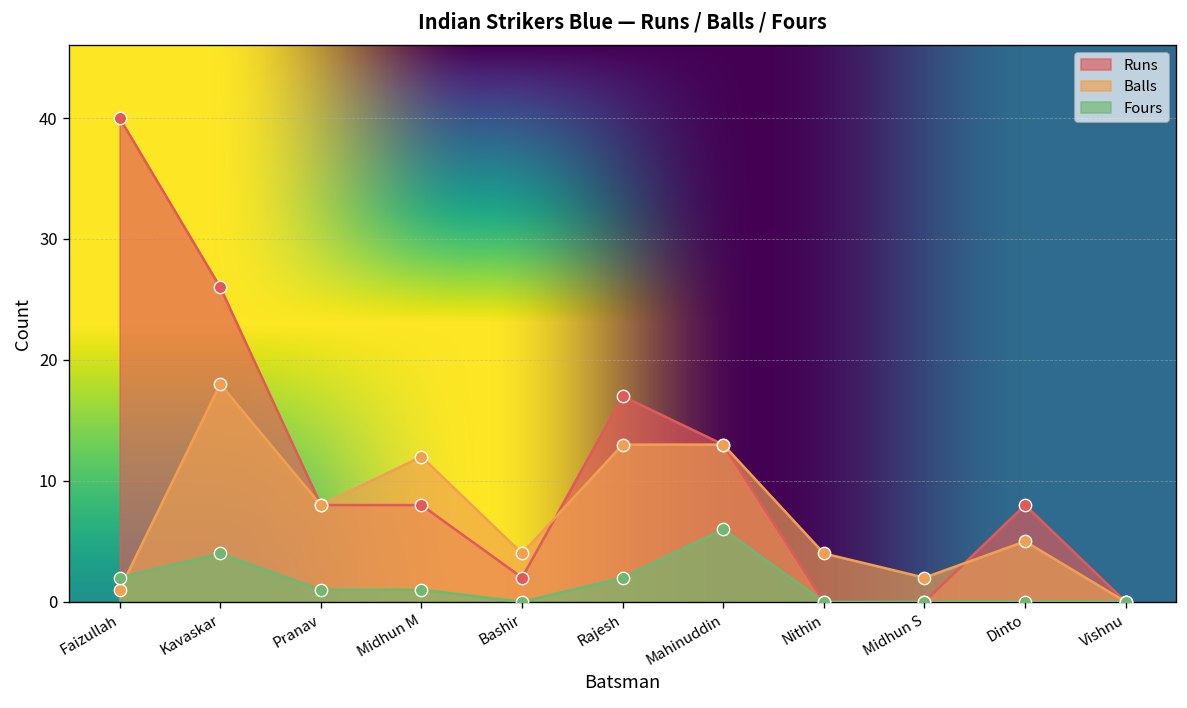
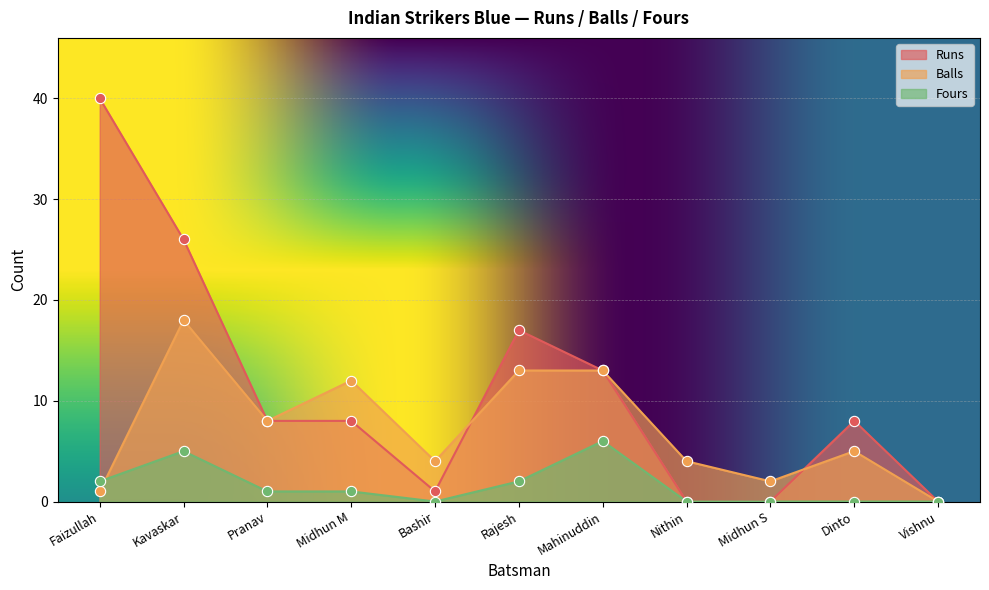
  {
    "Runs": {
      "Faizullah": 40,
      "Kavaskar": 26,
      "Midhun M": 8,
-     "Bashir": 2,
+     "Bashir": 1,
      "Rajesh": 17,
      "Dinto": 8
    },
    "Balls": {
      "Faizullah": 1,
      "Kavaskar": 18,
      "Midhun M": 12,
      "Bashir": 4,
      "Rajesh": 13,
      "Nithin": 4,
      "Midhun S": 2,
      "Dinto": 5
    },
    "Fours": {
      "Faizullah": 2,
-     "Kavaskar": 4,
+     "Kavaskar": 5,
      "Pranav": 1,
      "Midhun M": 1,
      "Bashir": 0,
      "Rajesh": 2,
      "Mahinuddin": 6,
      "Dinto": 0
    }
  }
